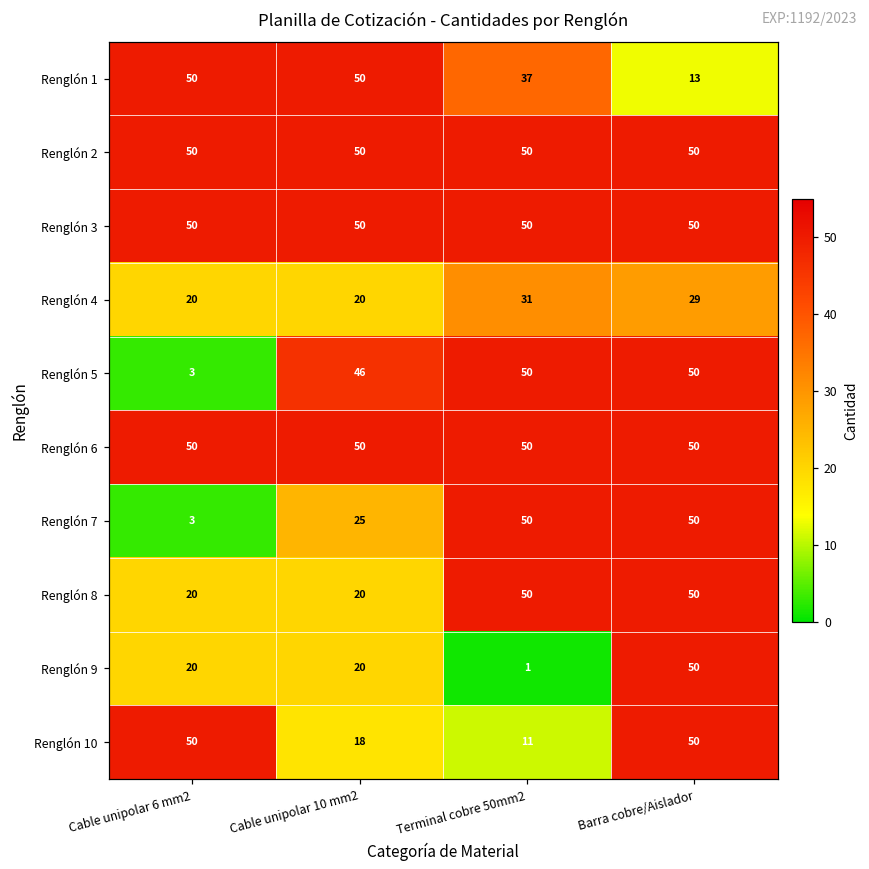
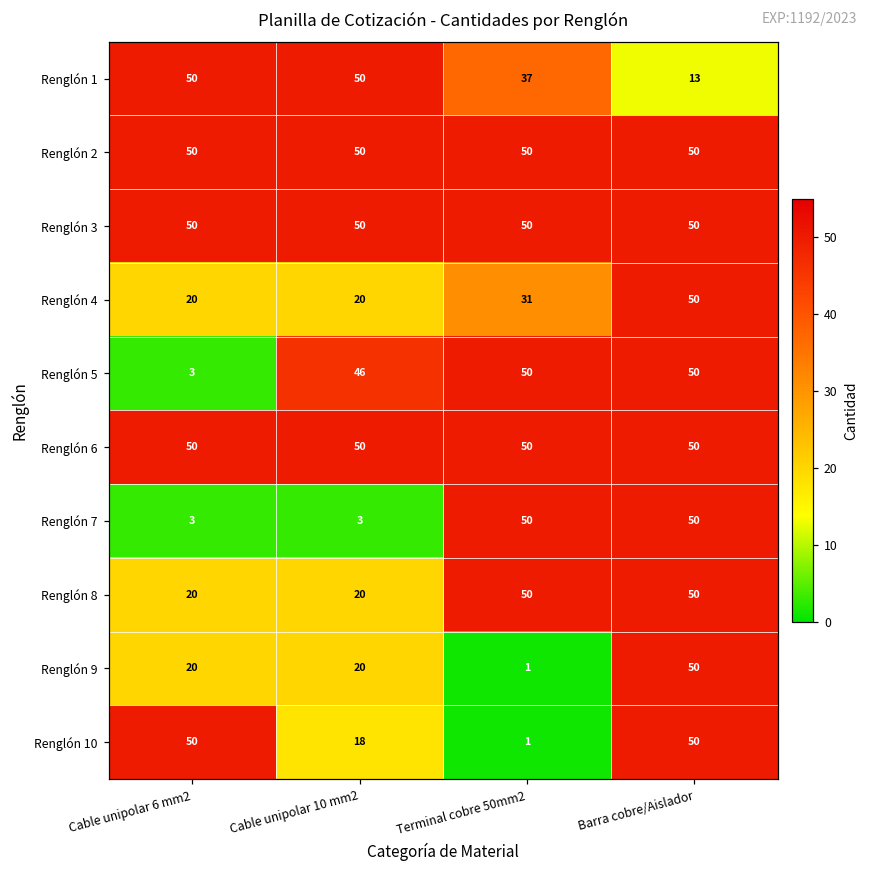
  {
    "Renglón 1": {
      "Cable unipolar 6 mm2": 50,
      "Cable unipolar 10 mm2": 50,
      "Terminal cobre 50mm2": 37,
      "Barra cobre/Aislador": 13
    },
    "Renglón 2": {
      "Cable unipolar 6 mm2": 50,
      "Cable unipolar 10 mm2": 50,
      "Terminal cobre 50mm2": 50,
      "Barra cobre/Aislador": 50
    },
    "Renglón 3": {
      "Cable unipolar 6 mm2": 50,
      "Cable unipolar 10 mm2": 50,
      "Terminal cobre 50mm2": 50,
      "Barra cobre/Aislador": 50
    },
    "Renglón 4": {
      "Cable unipolar 6 mm2": 20,
      "Cable unipolar 10 mm2": 20,
      "Terminal cobre 50mm2": 31,
-     "Barra cobre/Aislador": 29
+     "Barra cobre/Aislador": 50
    },
    "Renglón 5": {
      "Cable unipolar 6 mm2": 3,
      "Cable unipolar 10 mm2": 46,
      "Terminal cobre 50mm2": 50,
      "Barra cobre/Aislador": 50
    },
    "Renglón 6": {
      "Cable unipolar 6 mm2": 50,
      "Cable unipolar 10 mm2": 50,
      "Terminal cobre 50mm2": 50,
      "Barra cobre/Aislador": 50
    },
    "Renglón 7": {
      "Cable unipolar 6 mm2": 3,
-     "Cable unipolar 10 mm2": 25,
+     "Cable unipolar 10 mm2": 3,
      "Terminal cobre 50mm2": 50,
      "Barra cobre/Aislador": 50
    },
    "Renglón 8": {
      "Cable unipolar 6 mm2": 20,
      "Cable unipolar 10 mm2": 20,
      "Terminal cobre 50mm2": 50,
      "Barra cobre/Aislador": 50
    },
    "Renglón 9": {
      "Cable unipolar 6 mm2": 20,
      "Cable unipolar 10 mm2": 20,
      "Terminal cobre 50mm2": 1,
      "Barra cobre/Aislador": 50
    },
    "Renglón 10": {
      "Cable unipolar 6 mm2": 50,
      "Cable unipolar 10 mm2": 18,
-     "Terminal cobre 50mm2": 11,
+     "Terminal cobre 50mm2": 1,
      "Barra cobre/Aislador": 50
    }
  }
